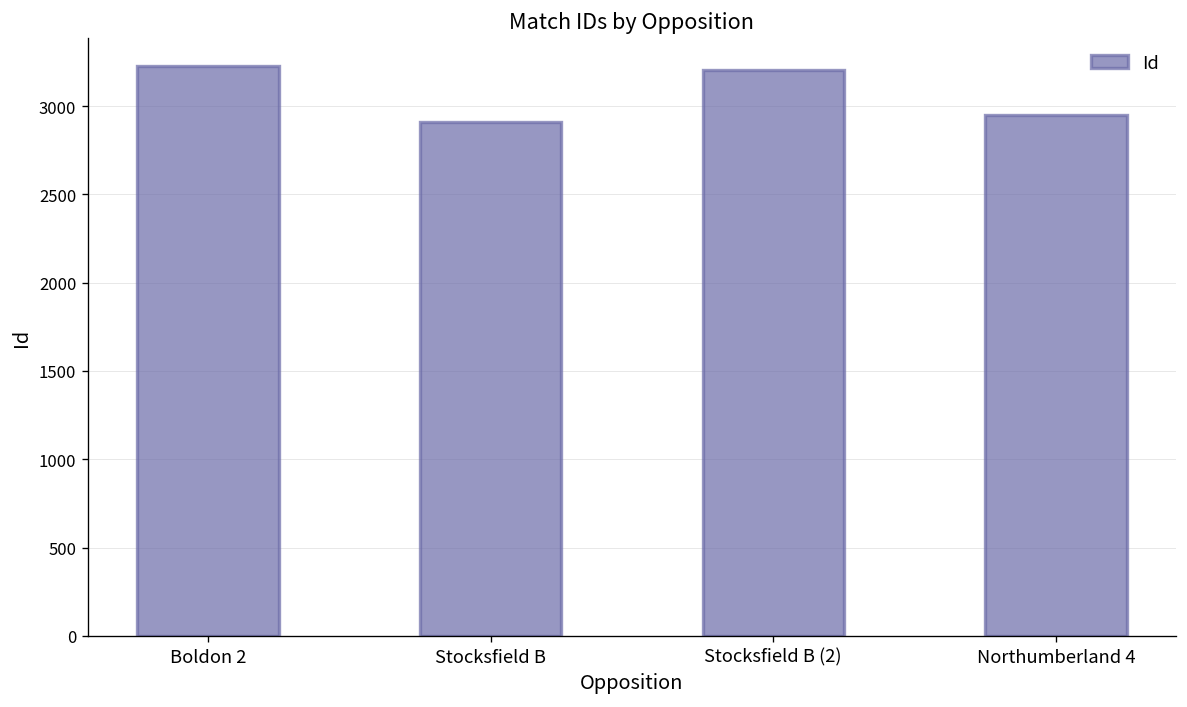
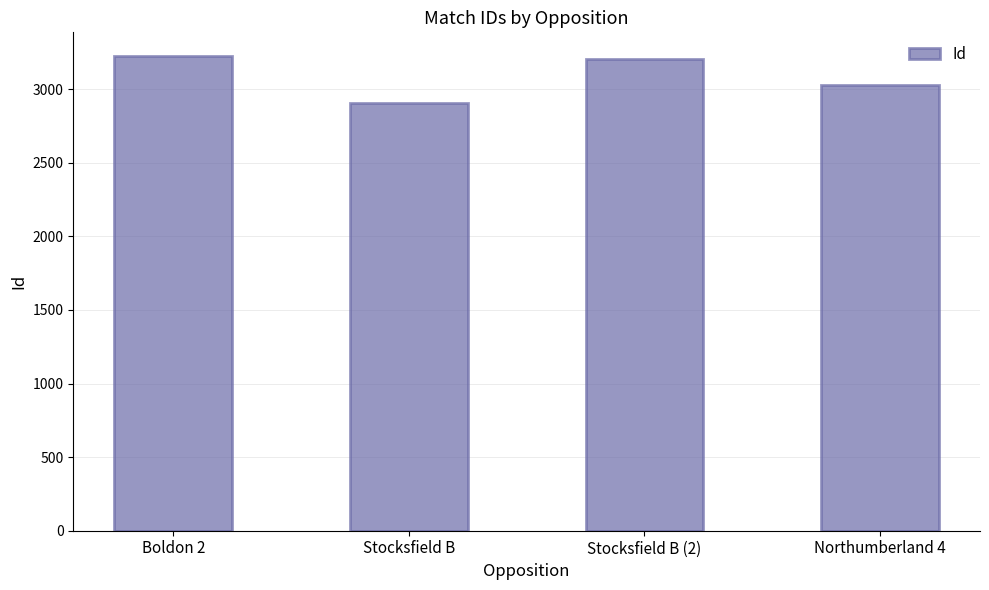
  {
    "Boldon 2": 3230,
    "Stocksfield B": 2910,
    "Stocksfield B (2)": 3200,
-   "Northumberland 4": 2950
+   "Northumberland 4": 3030
  }
